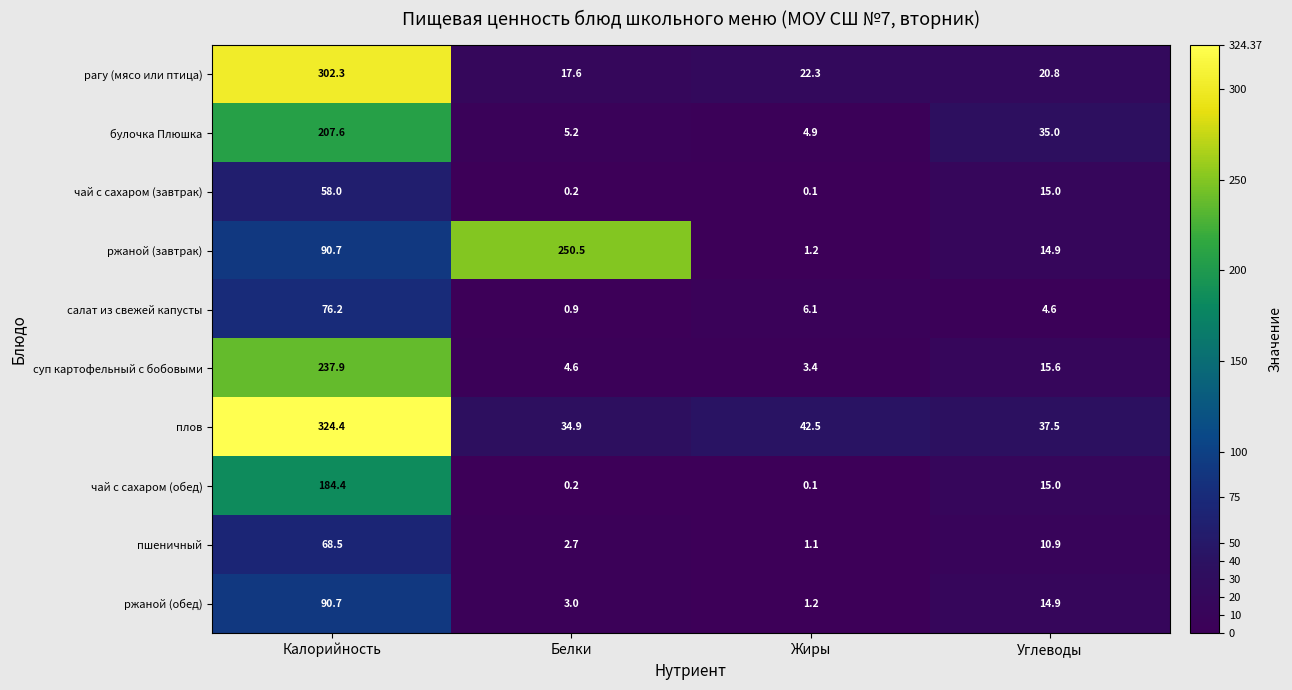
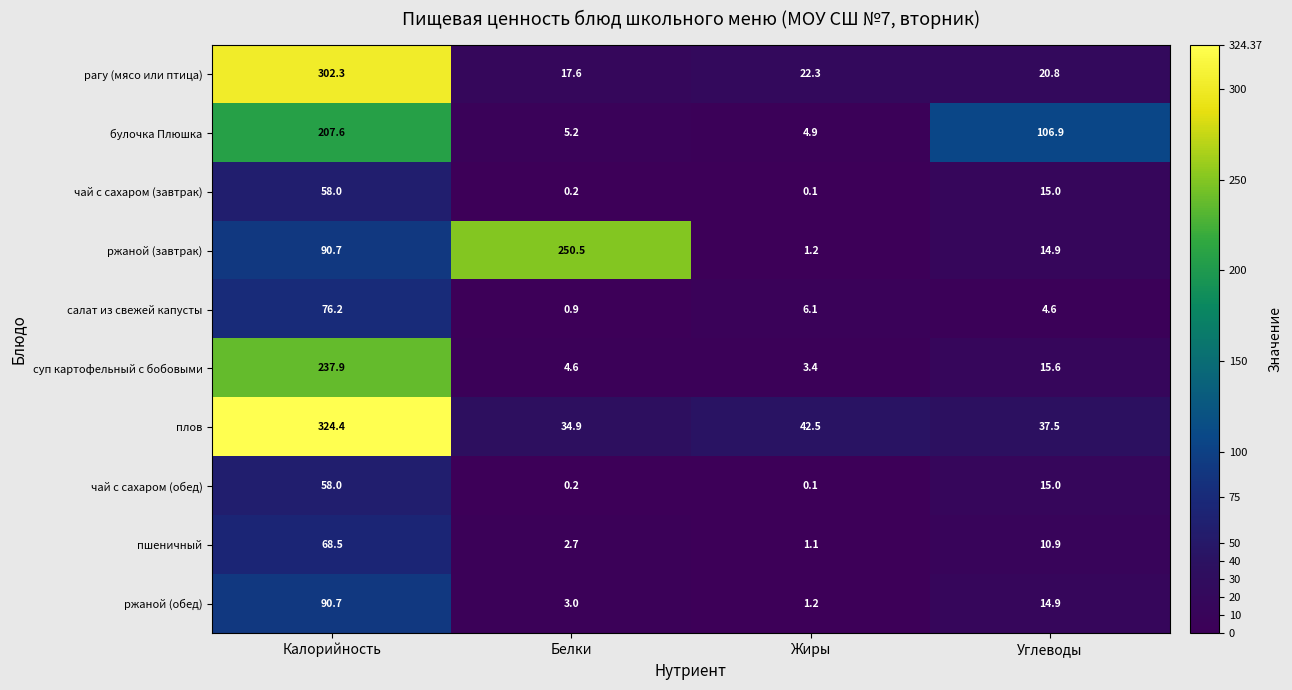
  {
    "рагу (мясо или птица)": {
      "Калорийность": 302.3,
      "Белки": 17.6,
      "Жиры": 22.3,
      "Углеводы": 20.8
    },
    "булочка Плюшка": {
      "Калорийность": 207.6,
      "Белки": 5.2,
      "Жиры": 4.9,
-     "Углеводы": 35.0
+     "Углеводы": 106.9
    },
    "чай с сахаром (завтрак)": {
      "Калорийность": 58.0,
      "Белки": 0.2,
      "Жиры": 0.1,
      "Углеводы": 15.0
    },
    "ржаной (завтрак)": {
      "Калорийность": 90.7,
      "Белки": 250.5,
      "Жиры": 1.2,
      "Углеводы": 14.9
    },
    "салат из свежей капусты": {
      "Калорийность": 76.2,
      "Белки": 0.9,
      "Жиры": 6.1,
      "Углеводы": 4.6
    },
    "суп картофельный с бобовыми": {
      "Калорийность": 237.9,
      "Белки": 4.6,
      "Жиры": 3.4,
      "Углеводы": 15.6
    },
    "плов": {
      "Калорийность": 324.4,
      "Белки": 34.9,
      "Жиры": 42.5,
      "Углеводы": 37.5
    },
    "чай с сахаром (обед)": {
-     "Калорийность": 184.4,
+     "Калорийность": 58.0,
      "Белки": 0.2,
      "Жиры": 0.1,
      "Углеводы": 15.0
    },
    "пшеничный": {
      "Калорийность": 68.5,
      "Белки": 2.7,
      "Жиры": 1.1,
      "Углеводы": 10.9
    },
    "ржаной (обед)": {
      "Калорийность": 90.7,
      "Белки": 3.0,
      "Жиры": 1.2,
      "Углеводы": 14.9
    }
  }
